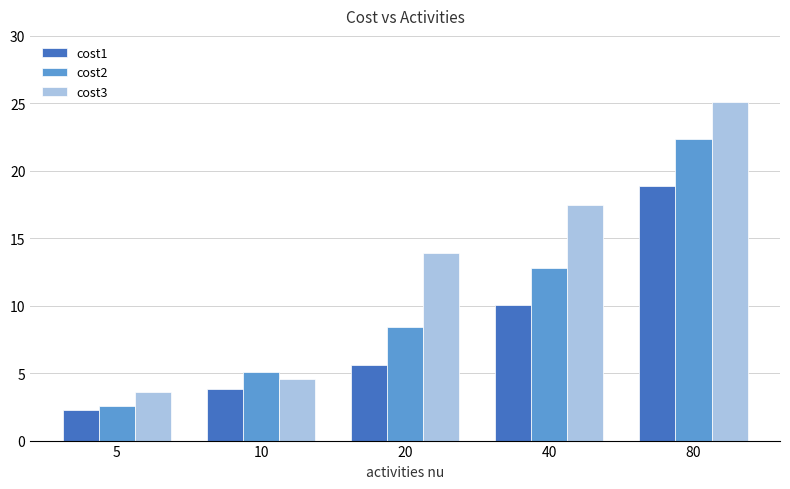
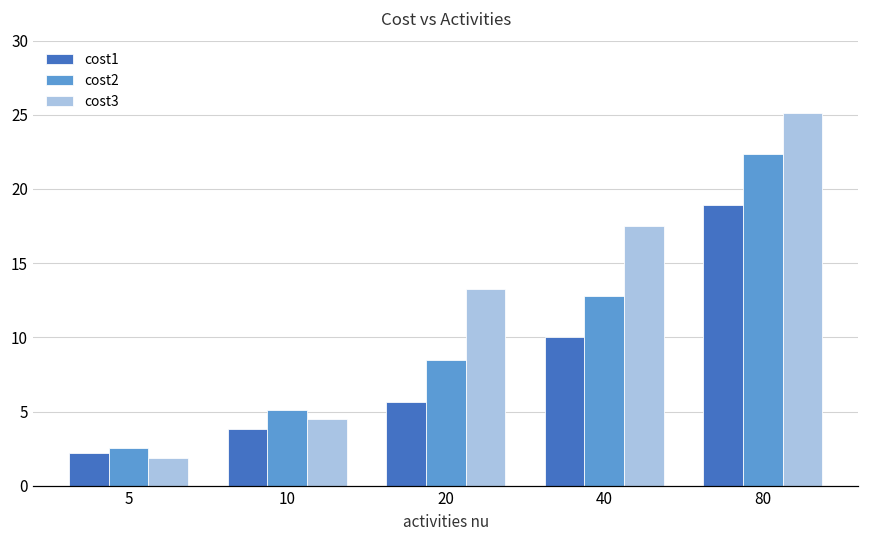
  {
    "cost3": {
-     "5": 3.6,
+     "5": 1.8,
      "10": 4.5,
-     "20": 13.9,
+     "20": 13.3,
      "40": 17.5,
      "80": 25.1
    }
  }
